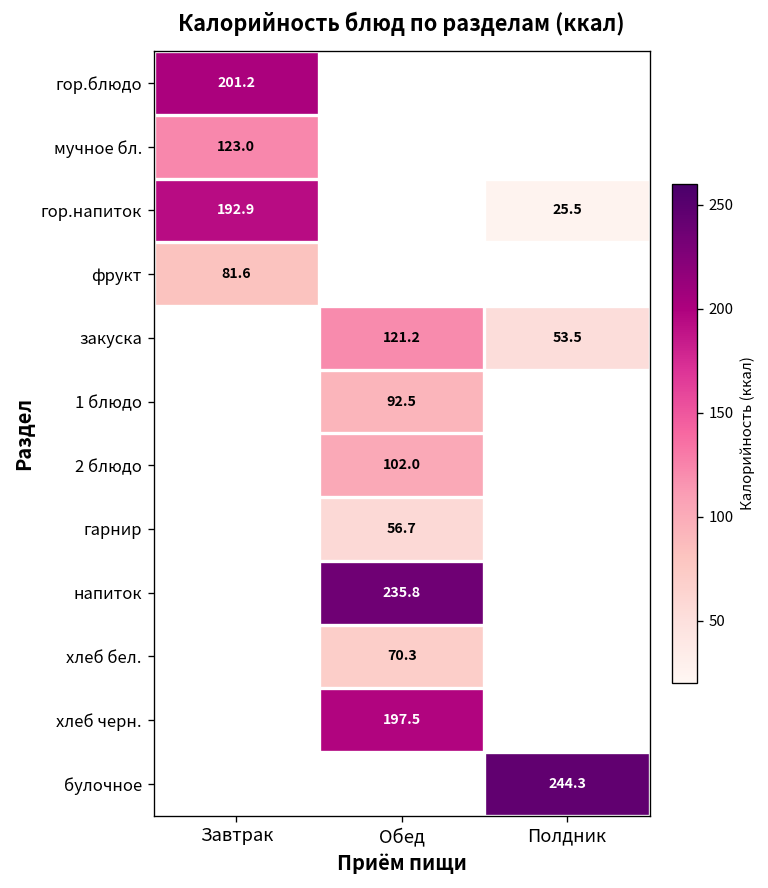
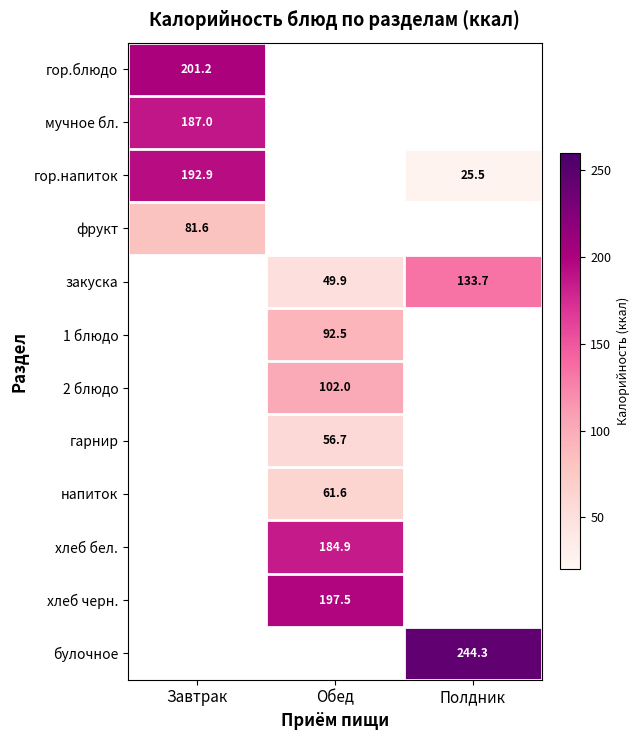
  {
    "гор.блюдо": {
      "Завтрак": 201.2
    },
    "мучное бл.": {
-     "Завтрак": 123.0
+     "Завтрак": 187.0
    },
    "гор.напиток": {
      "Завтрак": 192.9,
      "Полдник": 25.5
    },
    "фрукт": {
      "Завтрак": 81.6
    },
    "закуска": {
-     "Обед": 121.2,
-     "Полдник": 53.5
+     "Обед": 49.9,
+     "Полдник": 133.7
    },
    "1 блюдо": {
      "Обед": 92.5
    },
    "2 блюдо": {
      "Обед": 102.0
    },
    "гарнир": {
      "Обед": 56.7
    },
    "напиток": {
-     "Обед": 235.8
+     "Обед": 61.6
    },
    "хлеб бел.": {
-     "Обед": 70.3
+     "Обед": 184.9
    },
    "хлеб черн.": {
      "Обед": 197.5
    },
    "булочное": {
      "Полдник": 244.3
    }
  }
